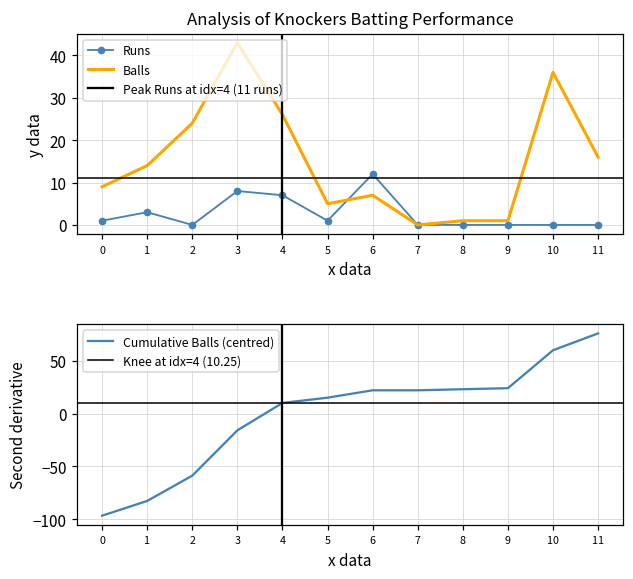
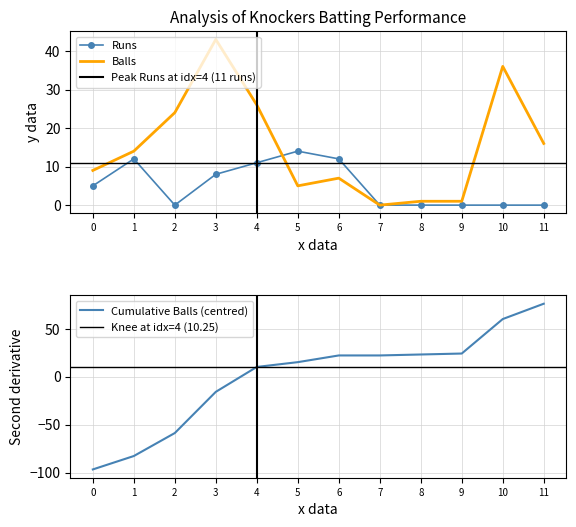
  {
    "Analysis of Knockers Batting Performance": {
      "Runs": {
-       "0": 1,
-       "1": 3,
+       "0": 5,
+       "1": 12,
        "2": 0,
        "3": 8,
-       "4": 7,
-       "5": 1,
+       "4": 11,
+       "5": 14,
        "6": 12,
        "8": 0,
        "9": 0,
        "10": 0,
        "11": 0
      },
      "Balls": {
        "0": 9,
        "1": 14,
        "2": 24,
        "4": 26,
        "5": 5,
        "6": 7,
        "8": 1,
        "9": 1,
        "10": 36,
        "11": 16
      }
    }
  }
